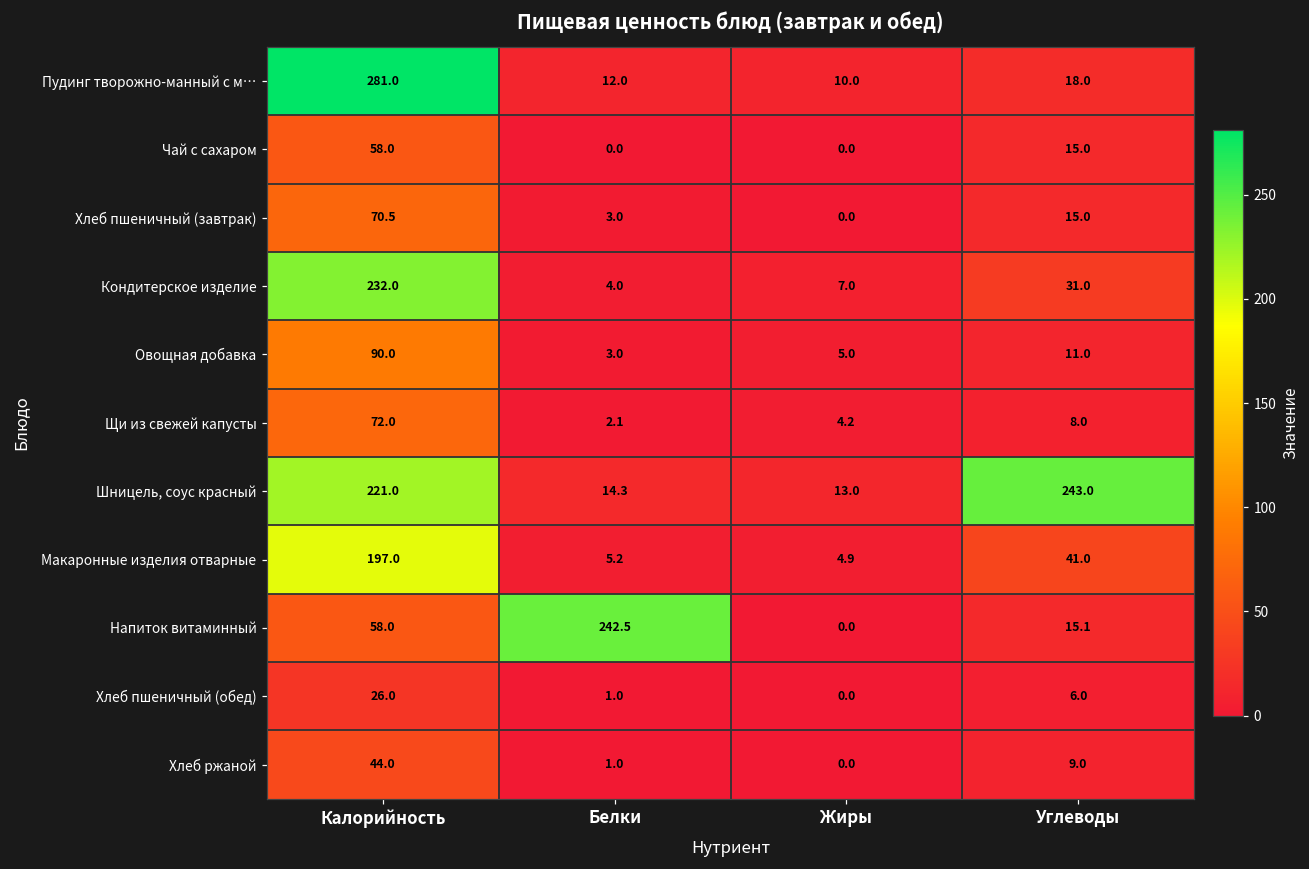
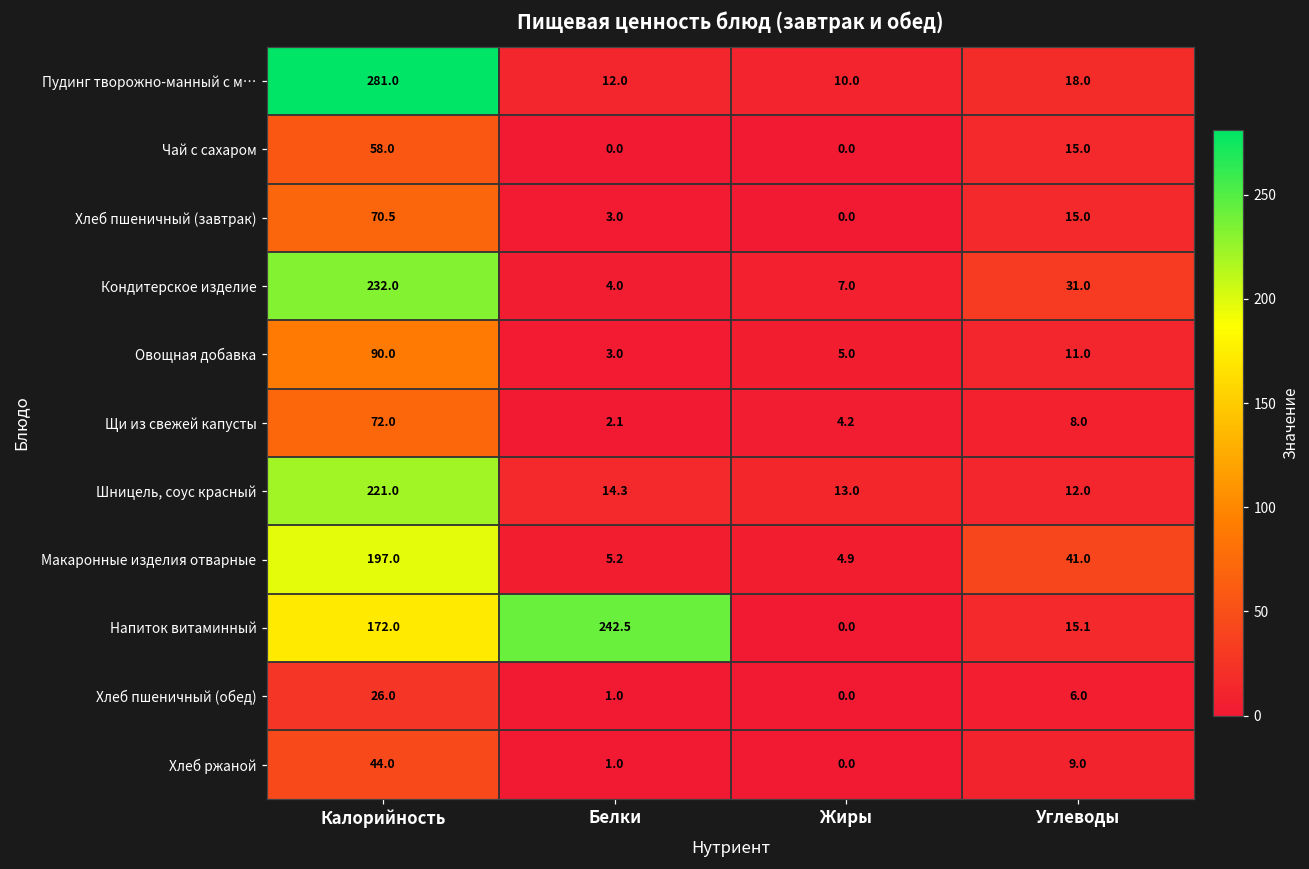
  {
    "Пудинг творожно-манный с м…": {
      "Калорийность": 281.0,
      "Белки": 12.0,
      "Жиры": 10.0,
      "Углеводы": 18.0
    },
    "Чай с сахаром": {
      "Калорийность": 58.0,
      "Белки": 0.0,
      "Жиры": 0.0,
      "Углеводы": 15.0
    },
    "Хлеб пшеничный (завтрак)": {
      "Калорийность": 70.5,
      "Белки": 3.0,
      "Жиры": 0.0,
      "Углеводы": 15.0
    },
    "Кондитерское изделие": {
      "Калорийность": 232.0,
      "Белки": 4.0,
      "Жиры": 7.0,
      "Углеводы": 31.0
    },
    "Овощная добавка": {
      "Калорийность": 90.0,
      "Белки": 3.0,
      "Жиры": 5.0,
      "Углеводы": 11.0
    },
    "Щи из свежей капусты": {
      "Калорийность": 72.0,
      "Белки": 2.1,
      "Жиры": 4.2,
      "Углеводы": 8.0
    },
    "Шницель, соус красный": {
      "Калорийность": 221.0,
      "Белки": 14.3,
      "Жиры": 13.0,
-     "Углеводы": 243.0
+     "Углеводы": 12.0
    },
    "Макаронные изделия отварные": {
      "Калорийность": 197.0,
      "Белки": 5.2,
      "Жиры": 4.9,
      "Углеводы": 41.0
    },
    "Напиток витаминный": {
-     "Калорийность": 58.0,
+     "Калорийность": 172.0,
      "Белки": 242.5,
      "Жиры": 0.0,
      "Углеводы": 15.1
    },
    "Хлеб пшеничный (обед)": {
      "Калорийность": 26.0,
      "Белки": 1.0,
      "Жиры": 0.0,
      "Углеводы": 6.0
    },
    "Хлеб ржаной": {
      "Калорийность": 44.0,
      "Белки": 1.0,
      "Жиры": 0.0,
      "Углеводы": 9.0
    }
  }
